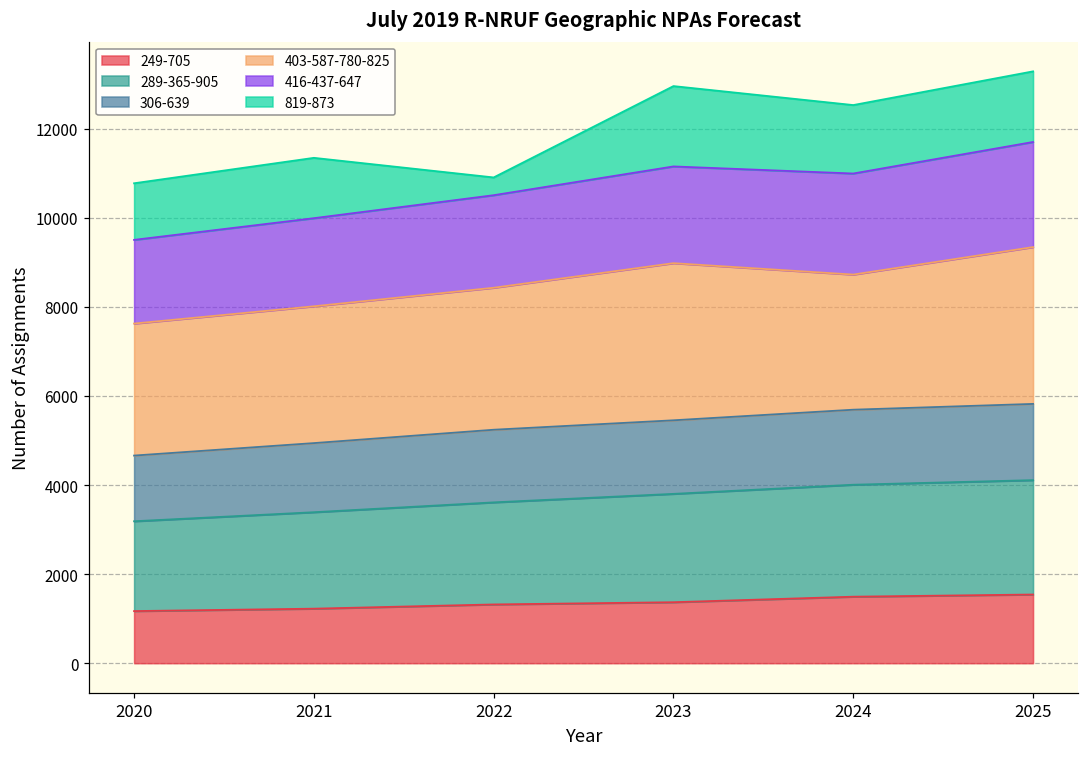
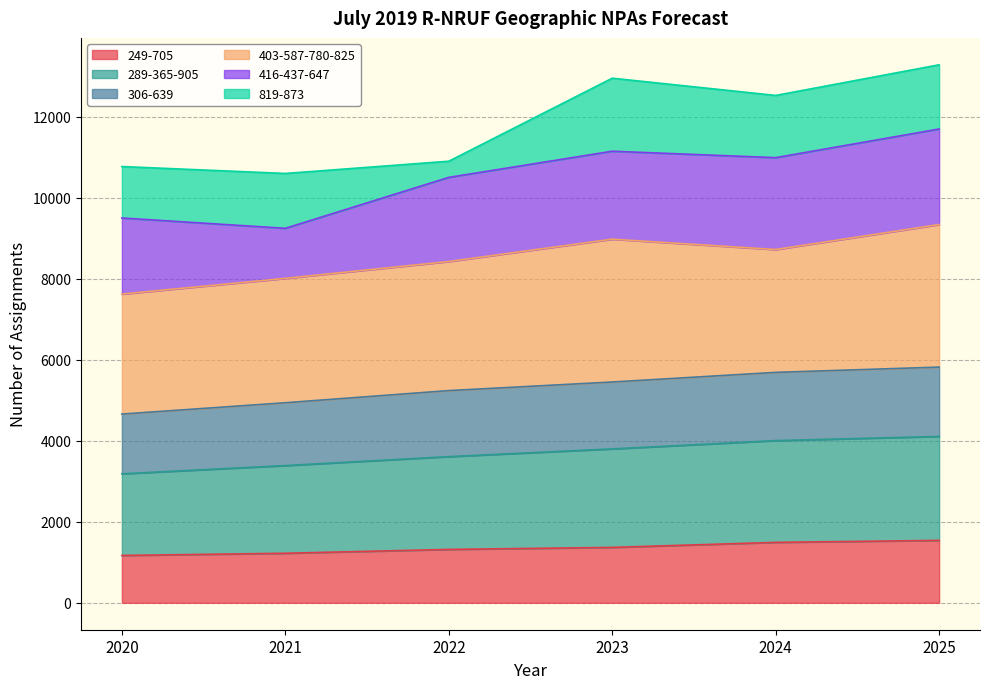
  {
    "249-705": {
      "2020": 1200,
      "2021": 1200,
      "2022": 1300,
      "2023": 1400,
      "2024": 1500,
      "2025": 1500
    },
    "403-587-780-825": {
      "2020": 3000,
      "2021": 3100,
      "2022": 3200,
      "2023": 3500,
      "2024": 3000,
      "2025": 3500
    },
    "416-437-647": {
      "2020": 1900,
-     "2021": 2000,
+     "2021": 1200,
      "2022": 2100,
      "2023": 2200,
      "2024": 2300,
      "2025": 2400
    },
    "819-873": {
      "2020": 1300,
      "2021": 1400,
      "2022": 400,
      "2023": 1800,
      "2024": 1500,
      "2025": 1600
    }
  }
